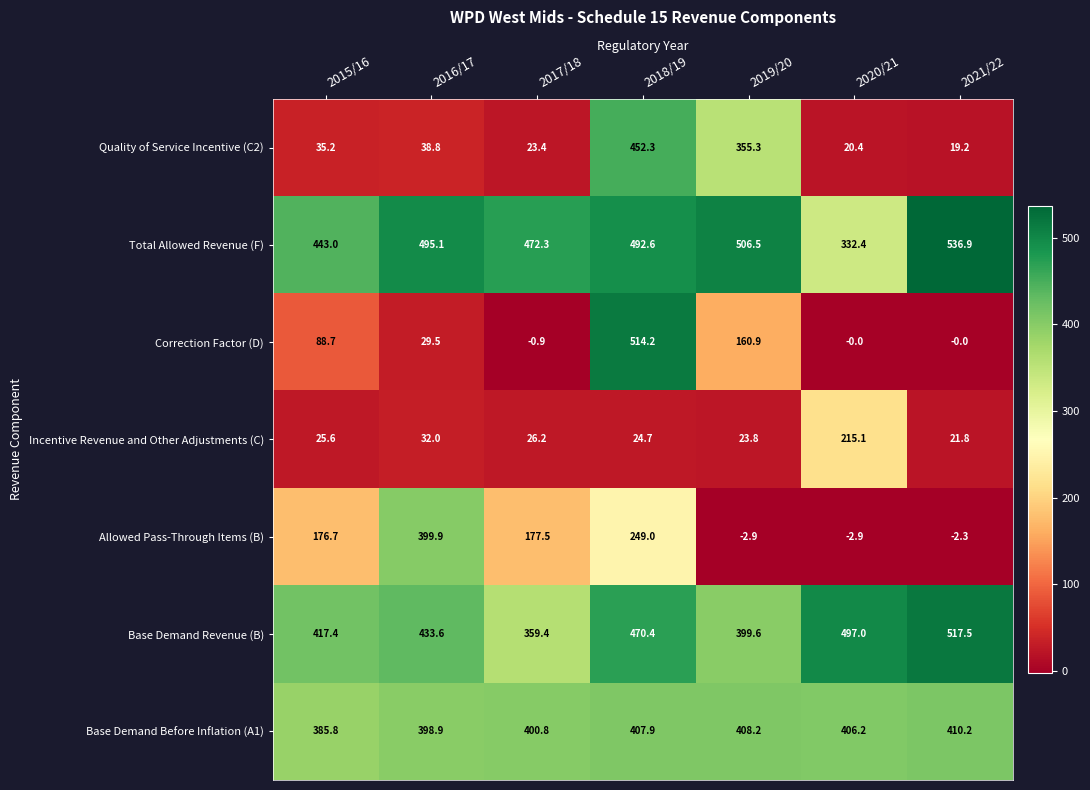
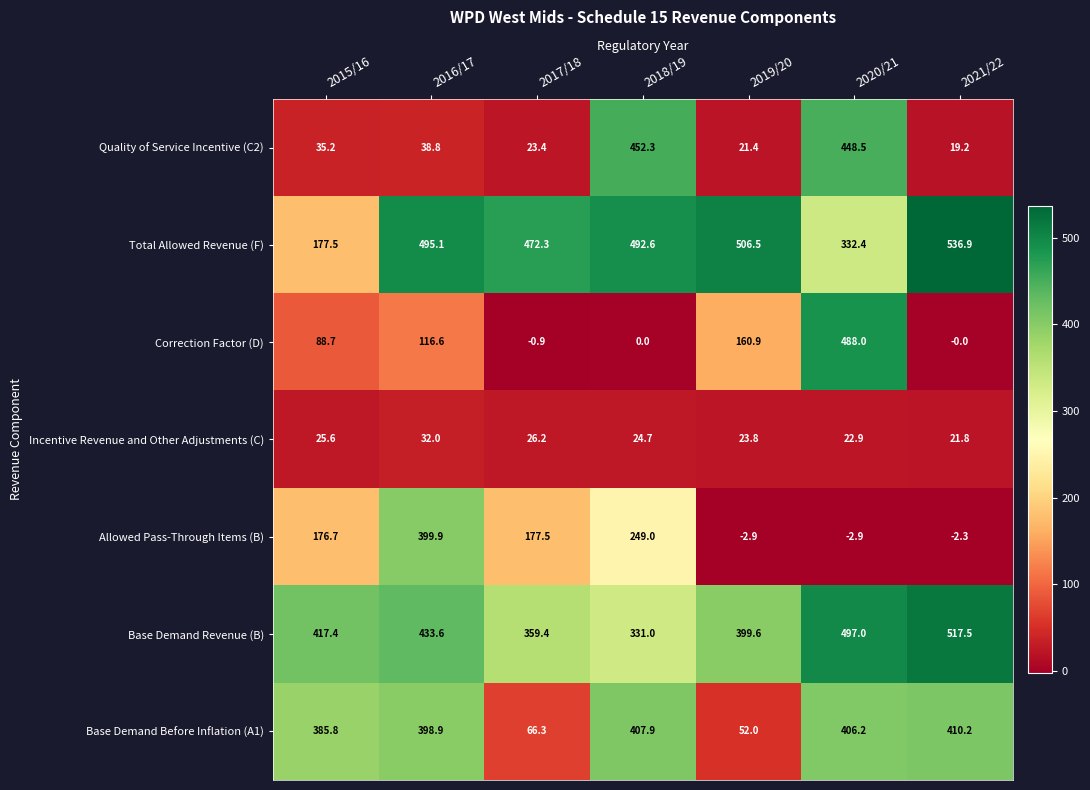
  {
    "Quality of Service Incentive (C2)": {
      "2015/16": 35.2,
      "2016/17": 38.8,
      "2017/18": 23.4,
      "2018/19": 452.3,
-     "2019/20": 355.3,
-     "2020/21": 20.4,
+     "2019/20": 21.4,
+     "2020/21": 448.5,
      "2021/22": 19.2
    },
    "Total Allowed Revenue (F)": {
-     "2015/16": 443.0,
+     "2015/16": 177.5,
      "2016/17": 495.1,
      "2017/18": 472.3,
      "2018/19": 492.6,
      "2019/20": 506.5,
      "2020/21": 332.4,
      "2021/22": 536.9
    },
    "Correction Factor (D)": {
      "2015/16": 88.7,
-     "2016/17": 29.5,
+     "2016/17": 116.6,
      "2017/18": -0.9,
-     "2018/19": 514.2,
+     "2018/19": 0.0,
      "2019/20": 160.9,
-     "2020/21": -0.0,
+     "2020/21": 488.0,
      "2021/22": -0.0
    },
    "Incentive Revenue and Other Adjustments (C)": {
      "2015/16": 25.6,
      "2016/17": 32.0,
      "2017/18": 26.2,
      "2018/19": 24.7,
      "2019/20": 23.8,
-     "2020/21": 215.1,
+     "2020/21": 22.9,
      "2021/22": 21.8
    },
    "Allowed Pass-Through Items (B)": {
      "2015/16": 176.7,
      "2016/17": 399.9,
      "2017/18": 177.5,
      "2018/19": 249.0,
      "2019/20": -2.9,
      "2020/21": -2.9,
      "2021/22": -2.3
    },
    "Base Demand Revenue (B)": {
      "2015/16": 417.4,
      "2016/17": 433.6,
      "2017/18": 359.4,
-     "2018/19": 470.4,
+     "2018/19": 331.0,
      "2019/20": 399.6,
      "2020/21": 497.0,
      "2021/22": 517.5
    },
    "Base Demand Before Inflation (A1)": {
      "2015/16": 385.8,
      "2016/17": 398.9,
-     "2017/18": 400.8,
+     "2017/18": 66.3,
      "2018/19": 407.9,
-     "2019/20": 408.2,
+     "2019/20": 52.0,
      "2020/21": 406.2,
      "2021/22": 410.2
    }
  }
